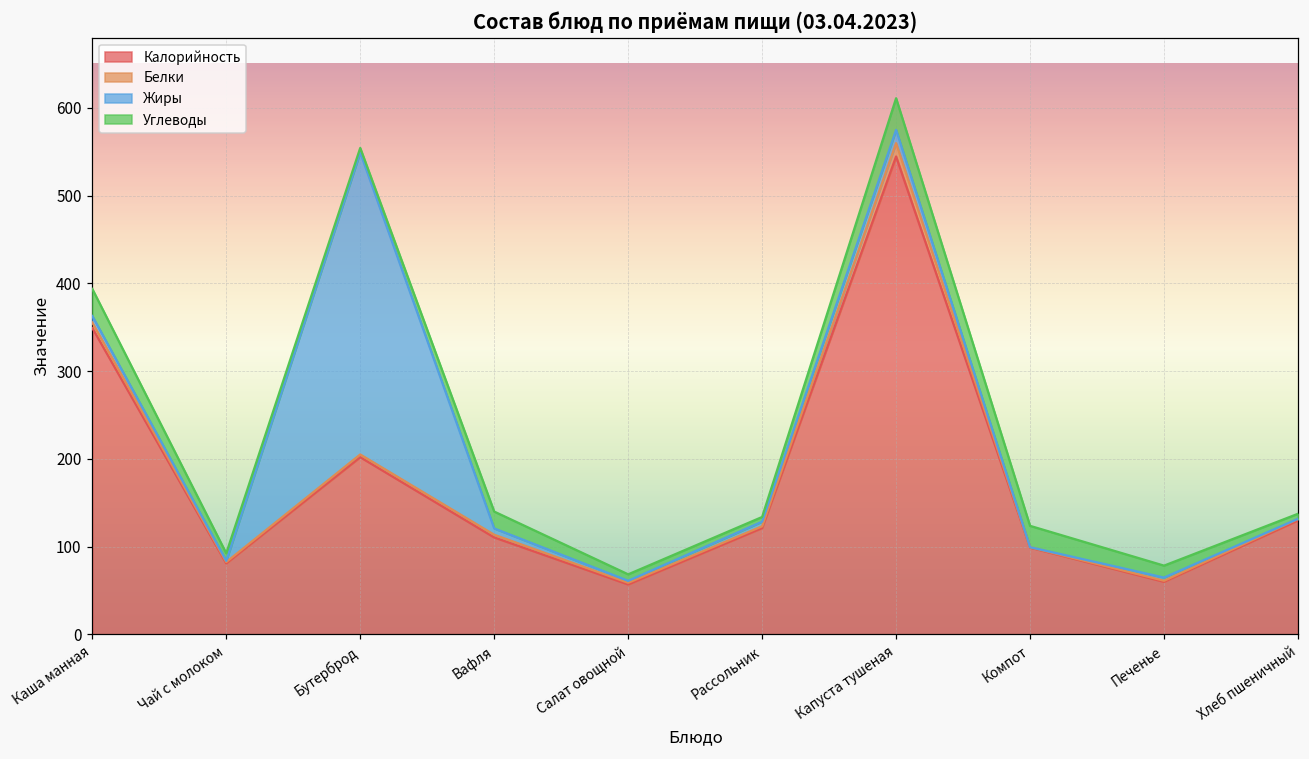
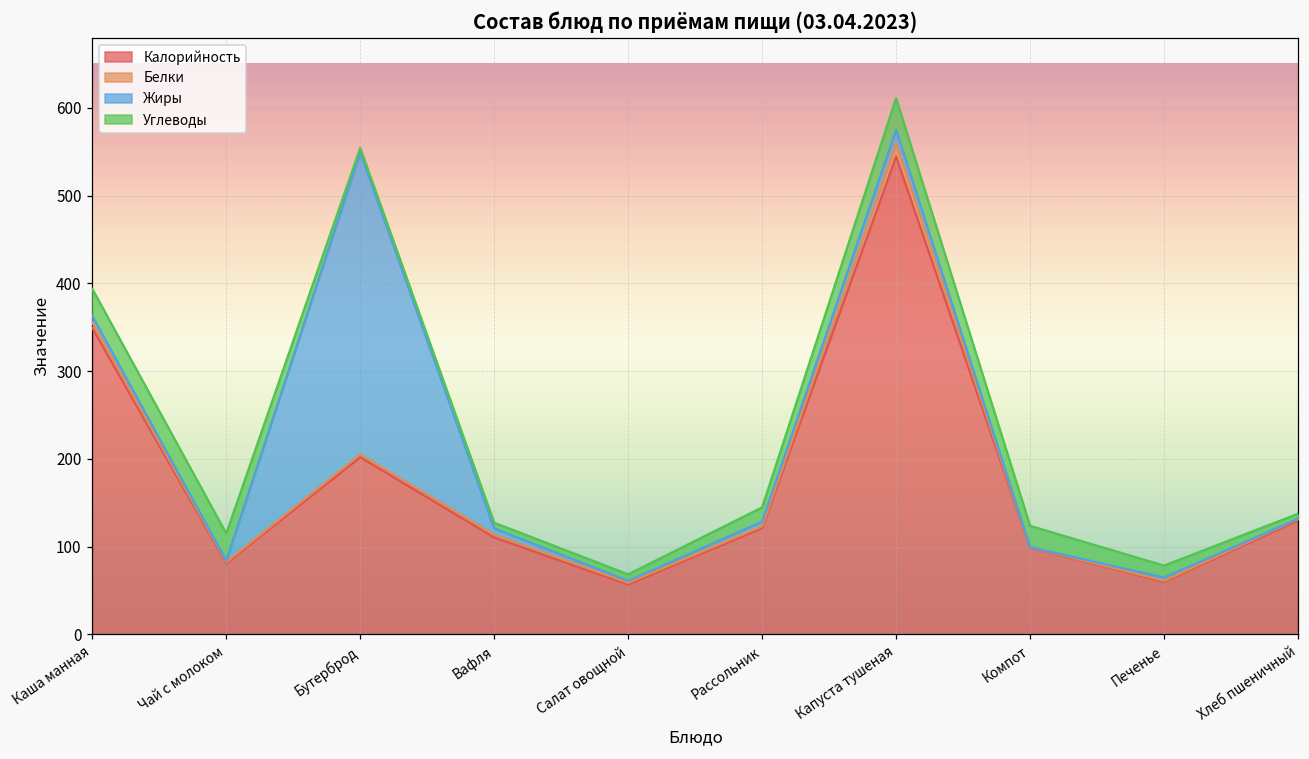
  {
    "Жиры": {
      "Каша манная": 10,
      "Бутерброд": 340,
      "Вафля": 10,
      "Рассольник": 10,
      "Капуста тушеная": 20,
      "Печенье": 0
    },
    "Углеводы": {
      "Каша манная": 30,
-     "Чай с молоком": 10,
+     "Чай с молоком": 30,
      "Бутерброд": 10,
-     "Вафля": 20,
+     "Вафля": 10,
      "Салат овощной": 10,
-     "Рассольник": 10,
+     "Рассольник": 20,
      "Капуста тушеная": 40,
      "Компот": 20,
      "Печенье": 10,
      "Хлеб пшеничный": 10
    }
  }
